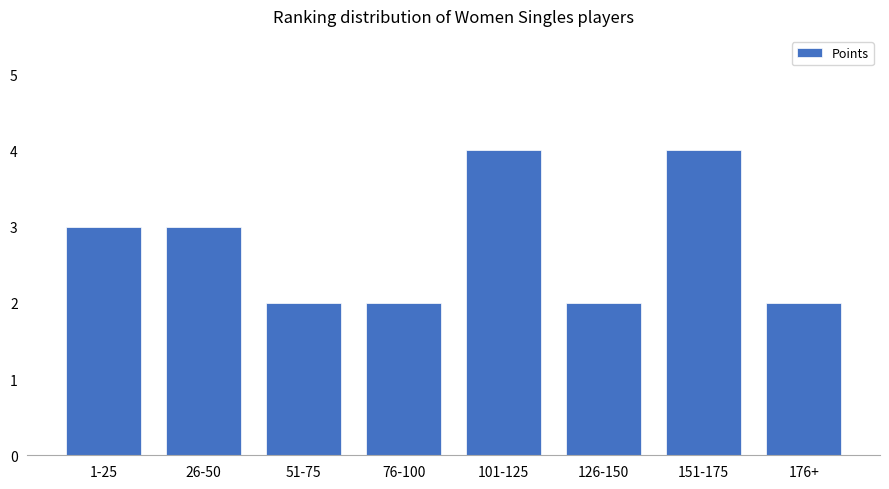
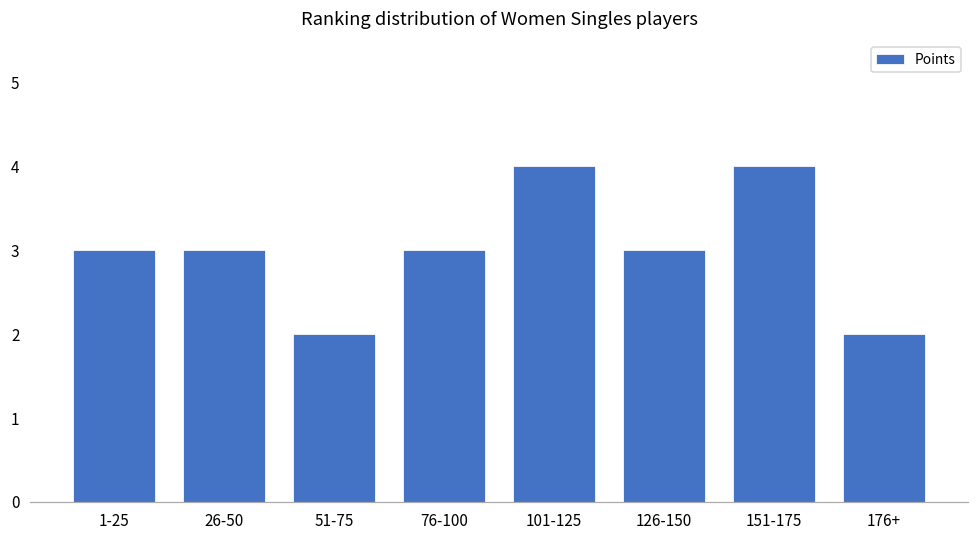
  {
    "1-25": 3,
    "26-50": 3,
    "51-75": 2,
-   "76-100": 2,
+   "76-100": 3,
    "101-125": 4,
-   "126-150": 2,
+   "126-150": 3,
    "151-175": 4,
    "176+": 2
  }
